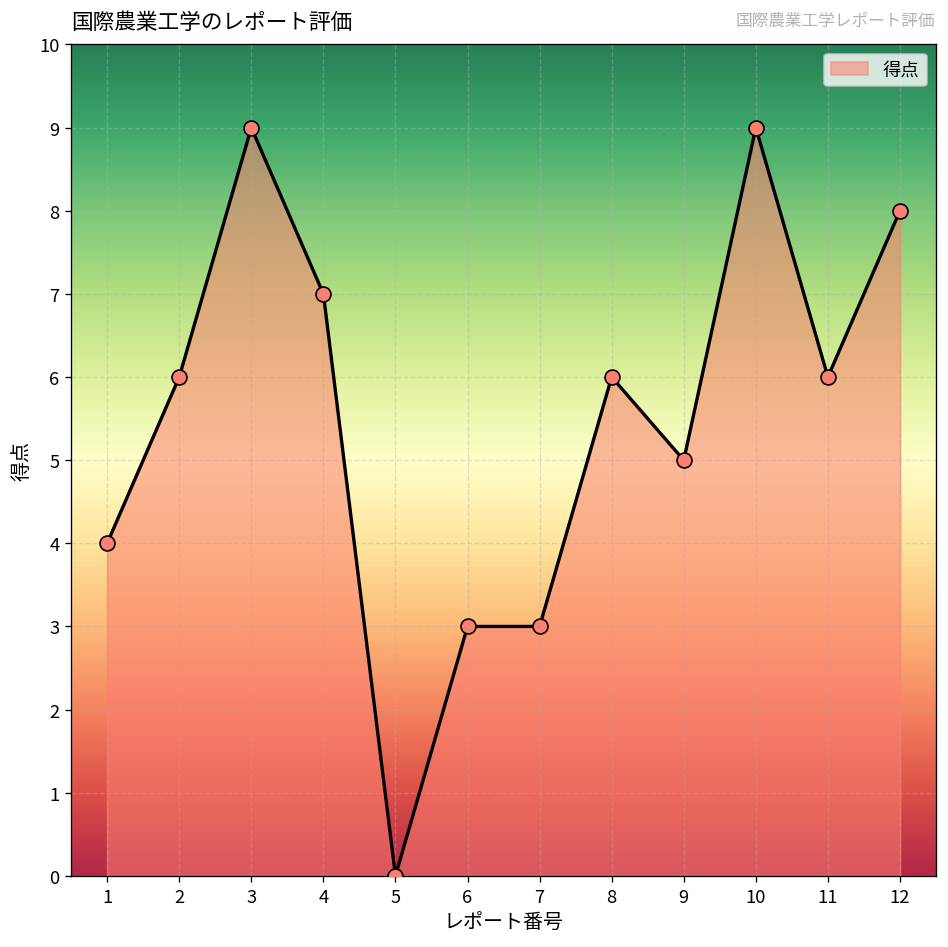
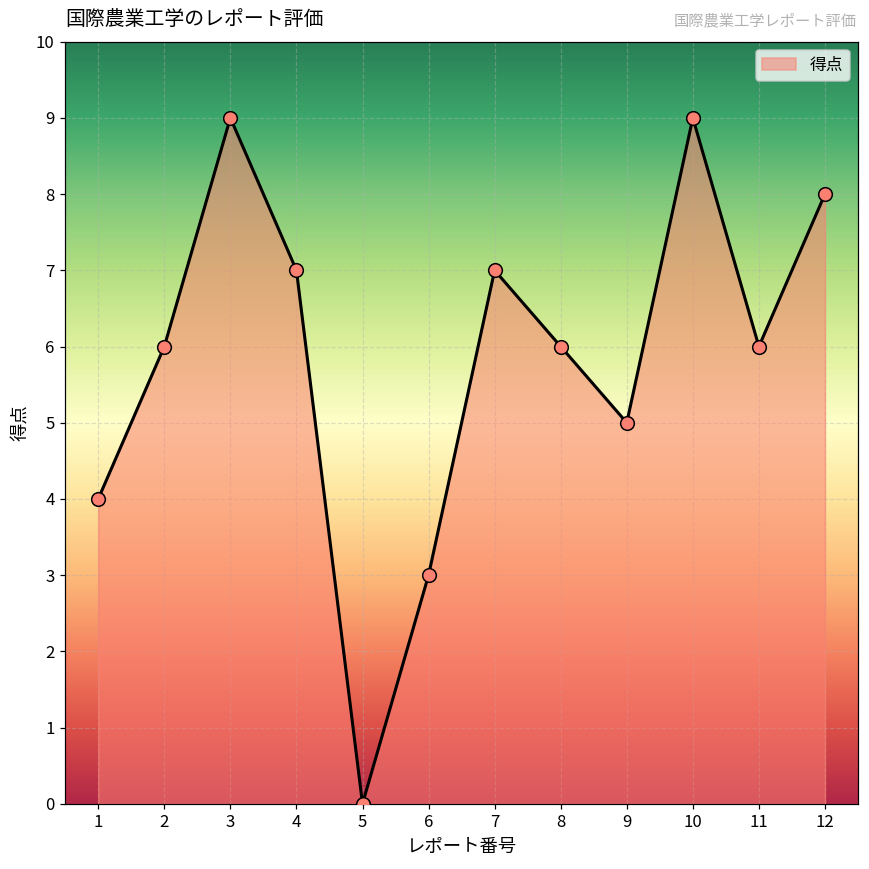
  {
    "1": 4,
    "2": 6,
    "3": 9,
    "4": 7,
    "5": 0,
    "6": 3,
-   "7": 3,
+   "7": 7,
    "8": 6,
    "9": 5,
    "10": 9,
    "11": 6,
    "12": 8
  }
